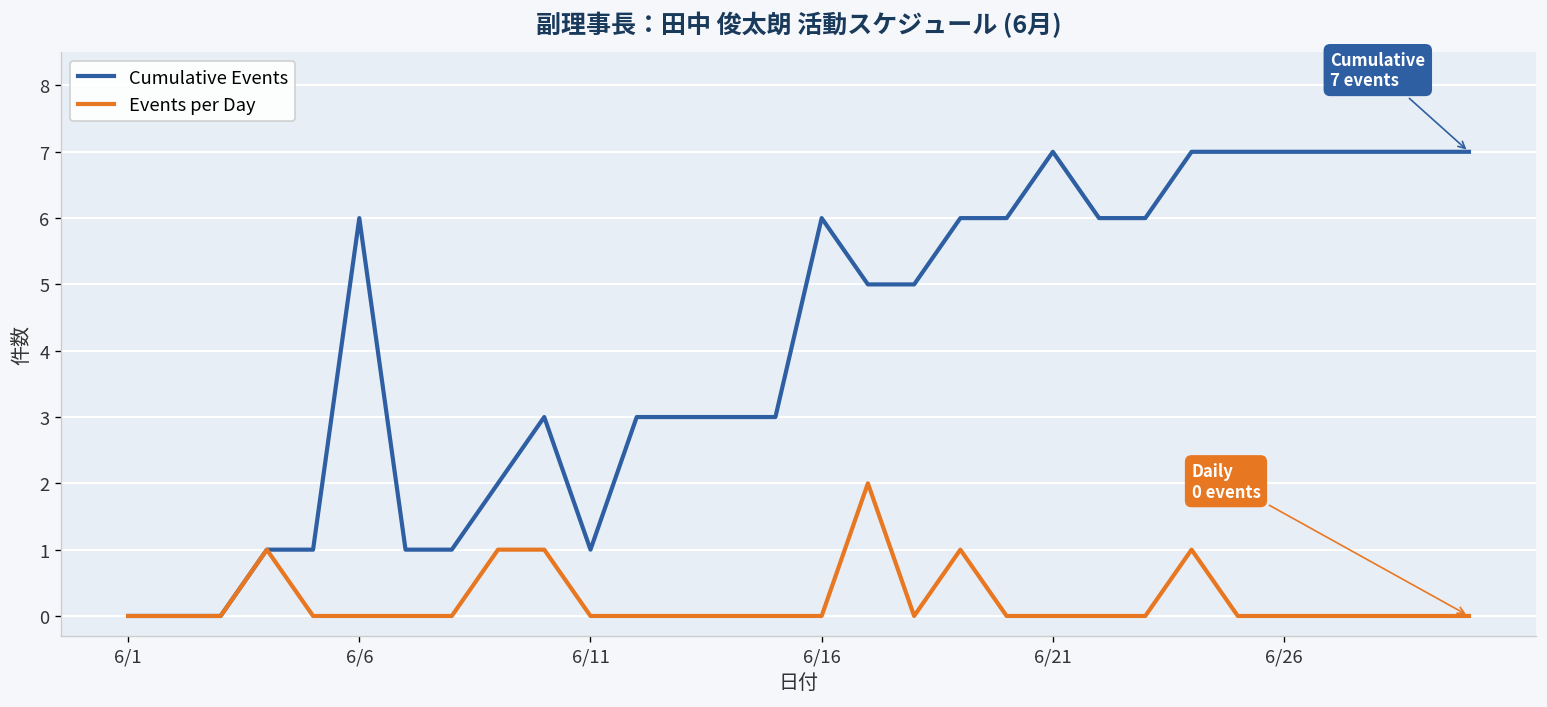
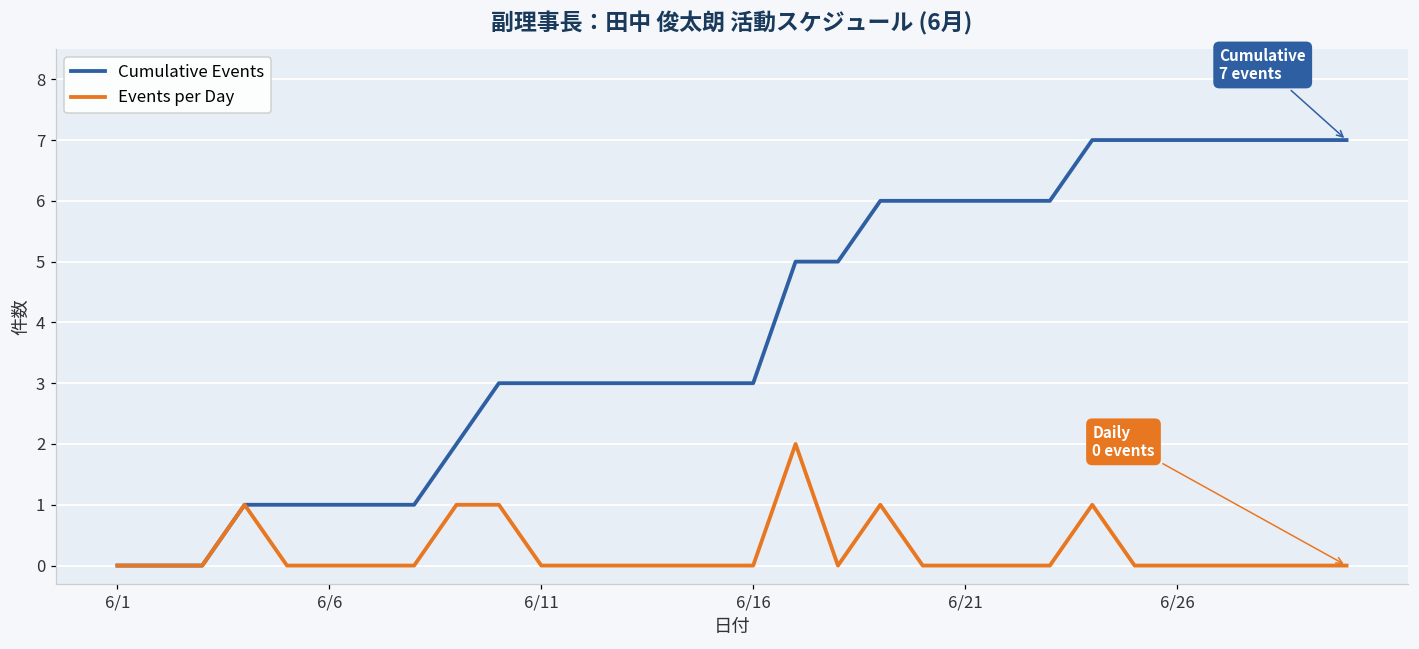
  {
    "Cumulative Events": {
-     "6/6": 6,
-     "6/11": 1,
-     "6/16": 6,
-     "6/21": 7,
+     "6/6": 1,
+     "6/11": 3,
+     "6/16": 3,
+     "6/21": 6,
      "6/26": 7
    },
    "Events per Day": {
      "6/6": 0,
      "6/11": 0,
      "6/16": 0,
      "6/21": 0,
      "6/26": 0
    }
  }
